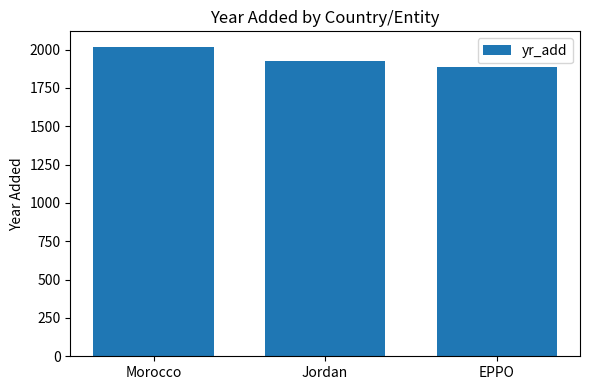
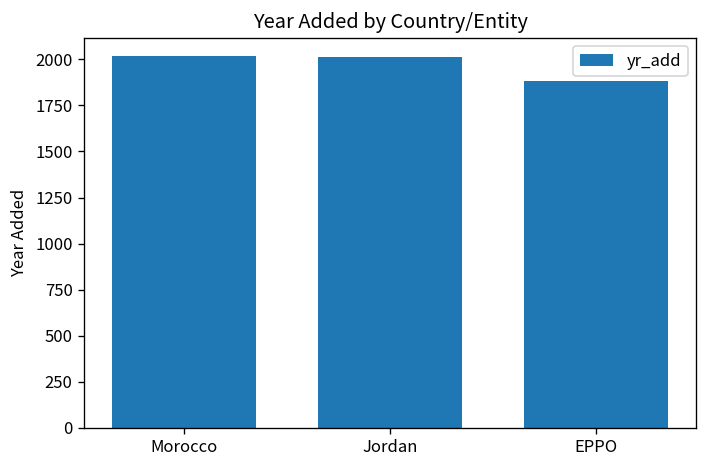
  {
    "Morocco": 2020,
-   "Jordan": 1930,
+   "Jordan": 2010,
    "EPPO": 1880
  }
